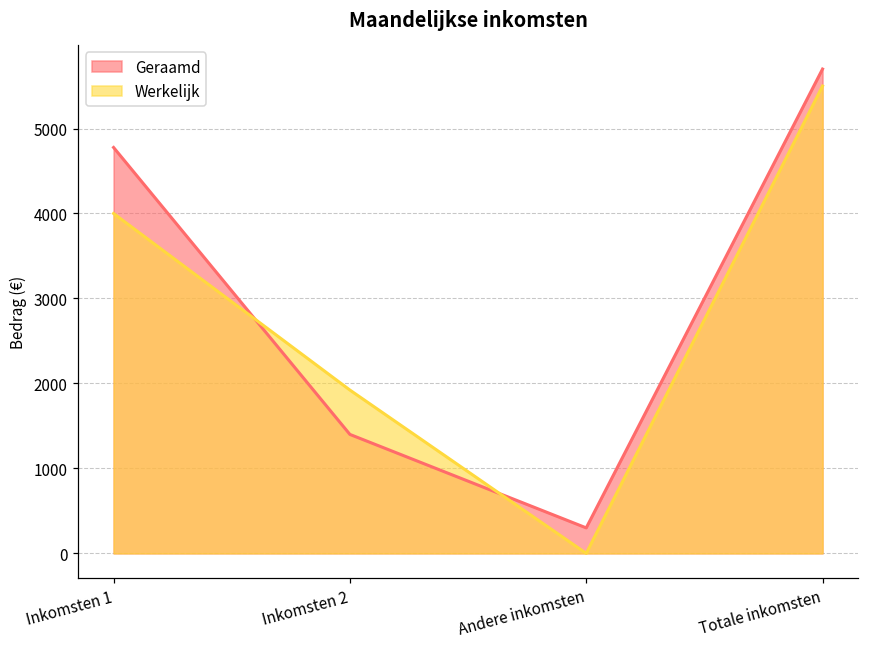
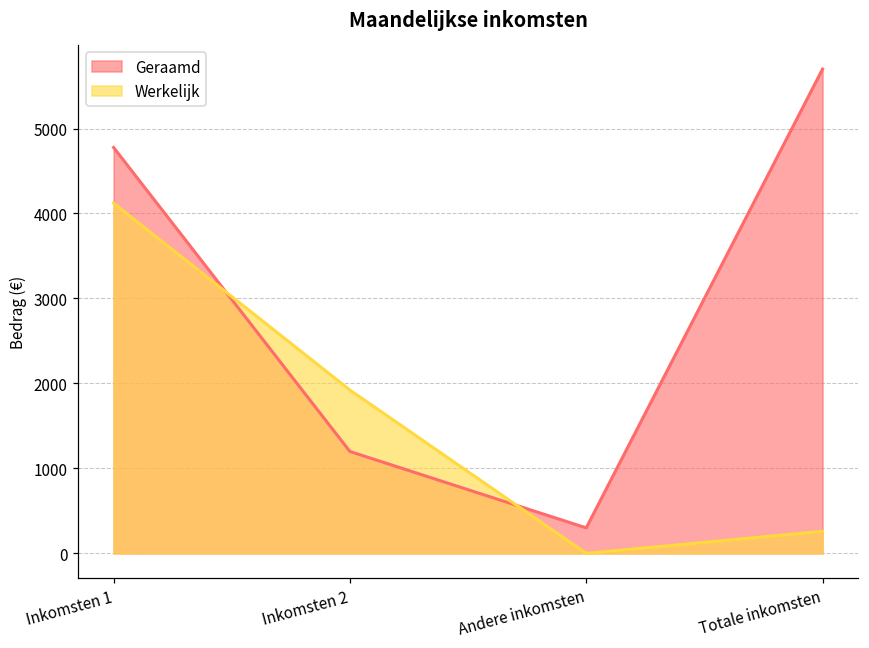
  {
    "Geraamd": {
      "Inkomsten 1": 4800,
-     "Inkomsten 2": 1400,
+     "Inkomsten 2": 1200,
      "Andere inkomsten": 300,
      "Totale inkomsten": 5700
    },
    "Werkelijk": {
-     "Inkomsten 1": 4000,
+     "Inkomsten 1": 4100,
      "Inkomsten 2": 1900,
      "Andere inkomsten": 0,
-     "Totale inkomsten": 5500
+     "Totale inkomsten": 300
    }
  }
